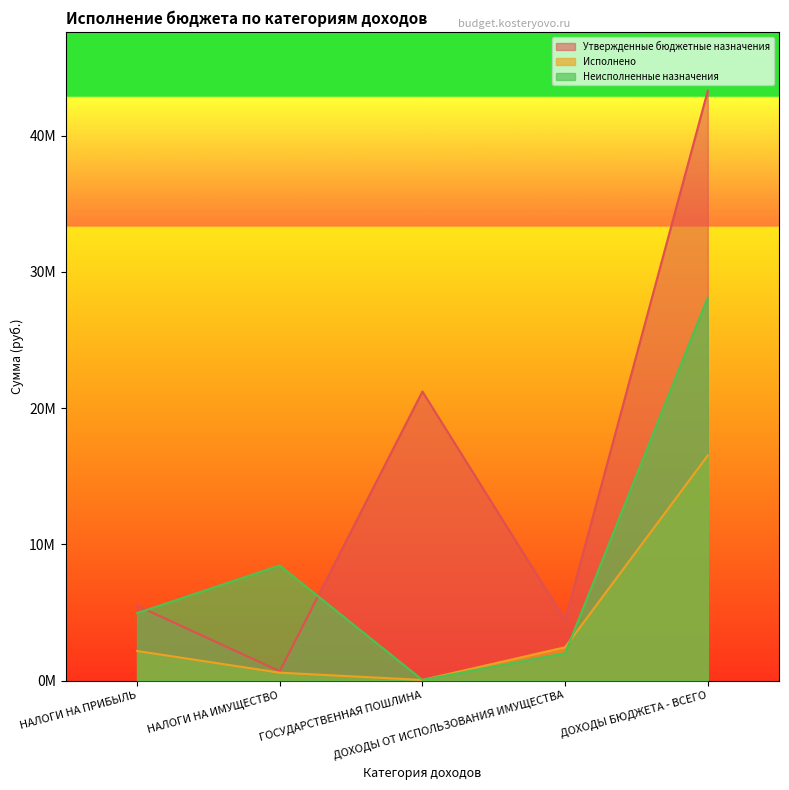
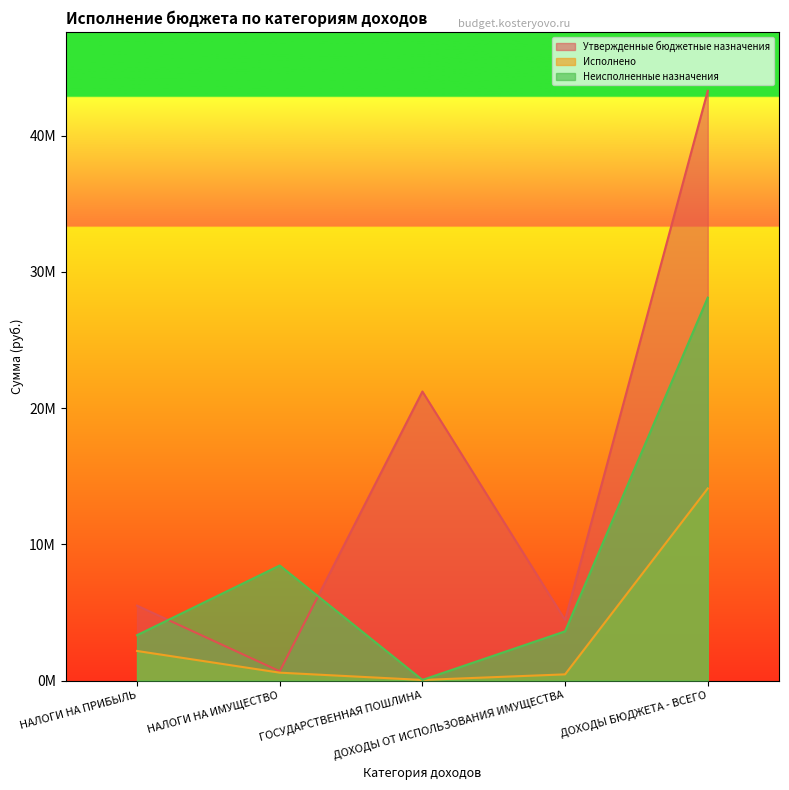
  {
    "Утвержденные бюджетные назначения": {
      "НАЛОГИ НА ПРИБЫЛЬ": 5500000,
      "ГОСУДАРСТВЕННАЯ ПОШЛИНА": 21200000,
      "ДОХОДЫ ОТ ИСПОЛЬЗОВАНИЯ ИМУЩЕСТВА": 4500000,
      "ДОХОДЫ БЮДЖЕТА - ВСЕГО": 43300000
    },
    "Исполнено": {
      "НАЛОГИ НА ПРИБЫЛЬ": 2200000,
-     "ДОХОДЫ ОТ ИСПОЛЬЗОВАНИЯ ИМУЩЕСТВА": 2400000,
-     "ДОХОДЫ БЮДЖЕТА - ВСЕГО": 16500000
+     "ДОХОДЫ ОТ ИСПОЛЬЗОВАНИЯ ИМУЩЕСТВА": 500000,
+     "ДОХОДЫ БЮДЖЕТА - ВСЕГО": 14100000
    },
    "Неисполненные назначения": {
-     "НАЛОГИ НА ПРИБЫЛЬ": 4900000,
+     "НАЛОГИ НА ПРИБЫЛЬ": 3300000,
      "НАЛОГИ НА ИМУЩЕСТВО": 8400000,
-     "ДОХОДЫ ОТ ИСПОЛЬЗОВАНИЯ ИМУЩЕСТВА": 2000000,
+     "ДОХОДЫ ОТ ИСПОЛЬЗОВАНИЯ ИМУЩЕСТВА": 3600000,
      "ДОХОДЫ БЮДЖЕТА - ВСЕГО": 28100000
    }
  }
